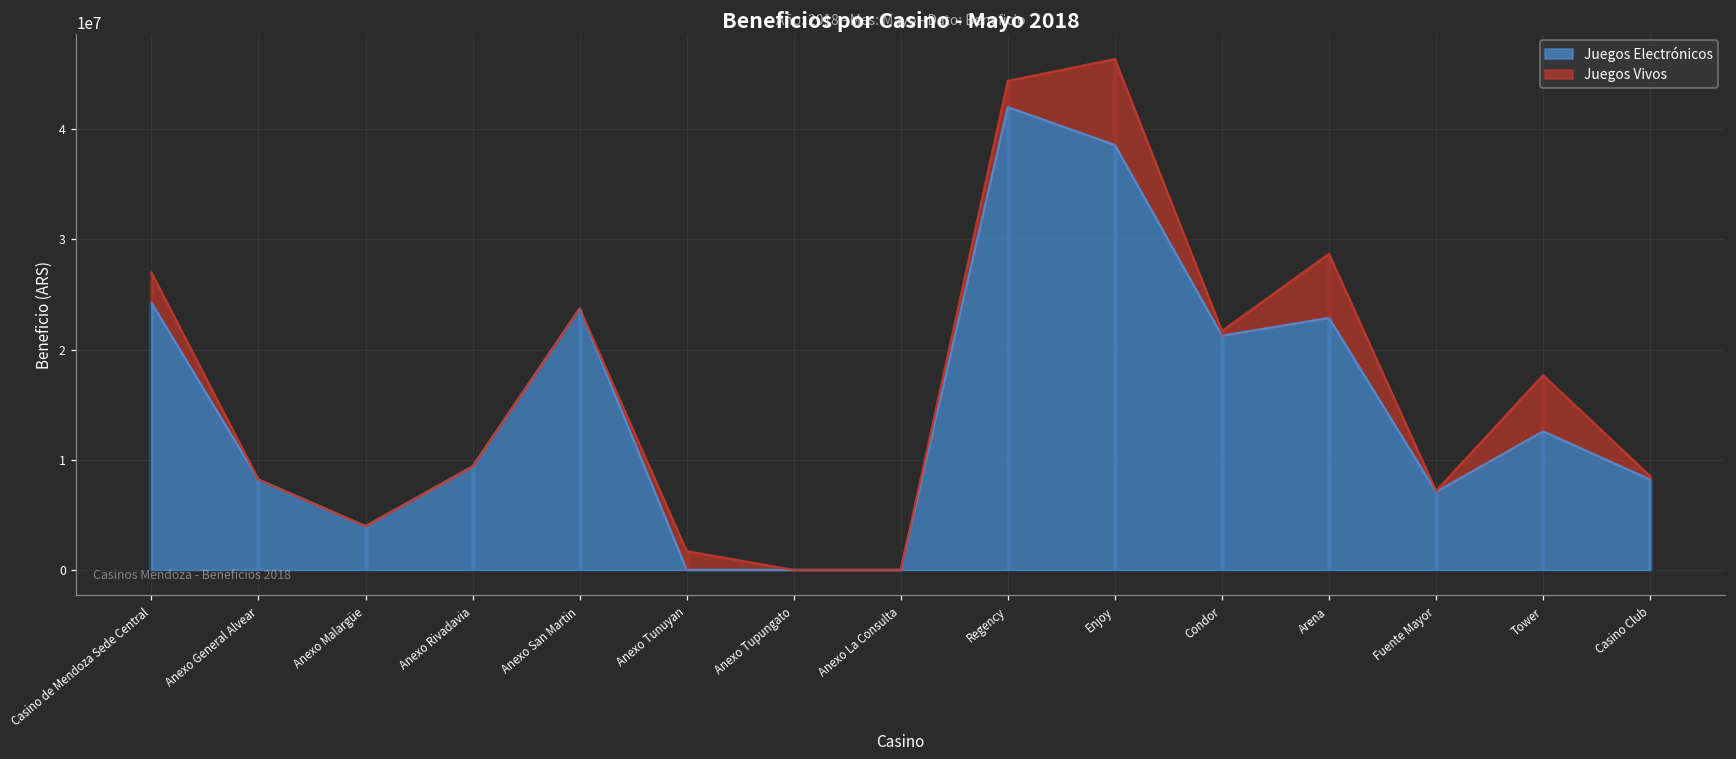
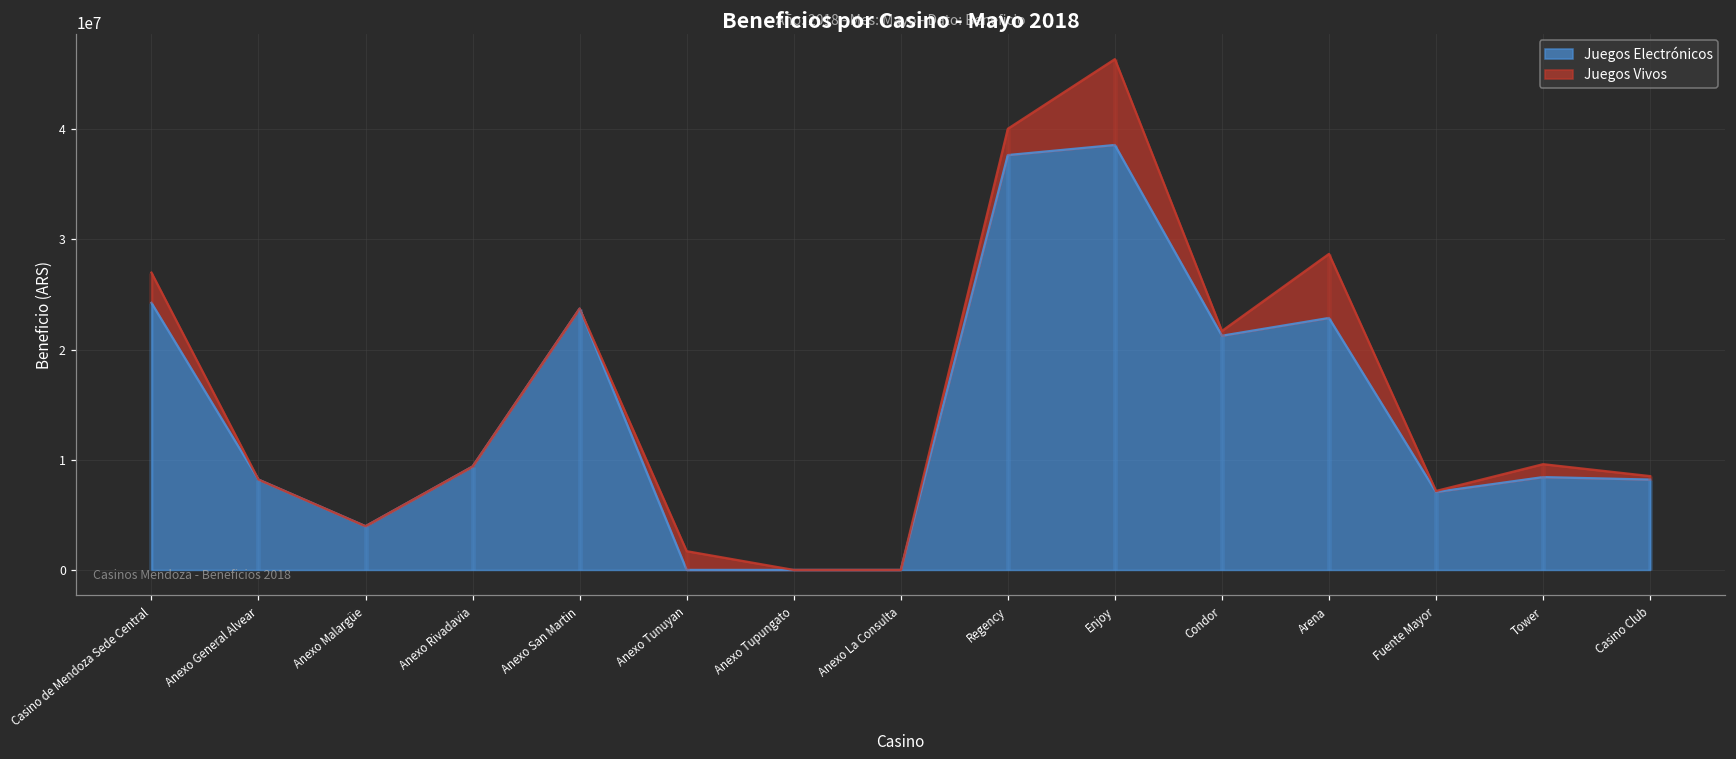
  {
    "Juegos Electrónicos": {
      "Casino de Mendoza Sede Central": 24300000,
      "Anexo Tunuyan": 0,
-     "Regency": 42000000,
+     "Regency": 37700000,
      "Enjoy": 38600000,
      "Condor": 21300000,
      "Arena": 22900000,
-     "Tower": 12600000,
+     "Tower": 8400000,
      "Casino Club": 8200000
    },
    "Juegos Vivos": {
      "Casino de Mendoza Sede Central": 2700000,
      "Anexo Tunuyan": 1700000,
      "Regency": 2400000,
      "Enjoy": 7800000,
      "Condor": 400000,
      "Arena": 5800000,
-     "Tower": 5100000,
+     "Tower": 1200000,
      "Casino Club": 300000
    }
  }
